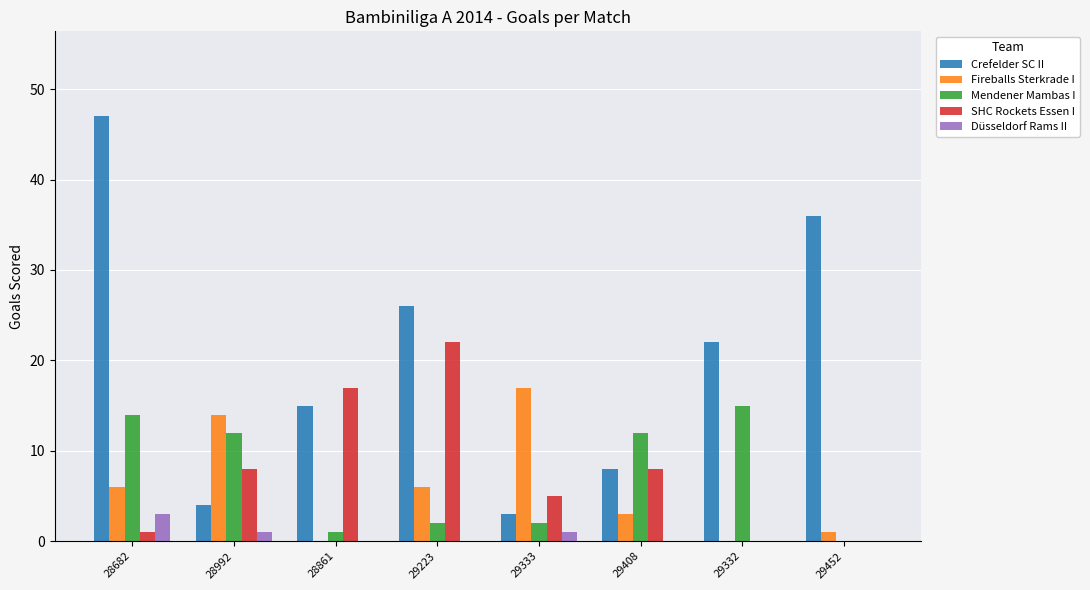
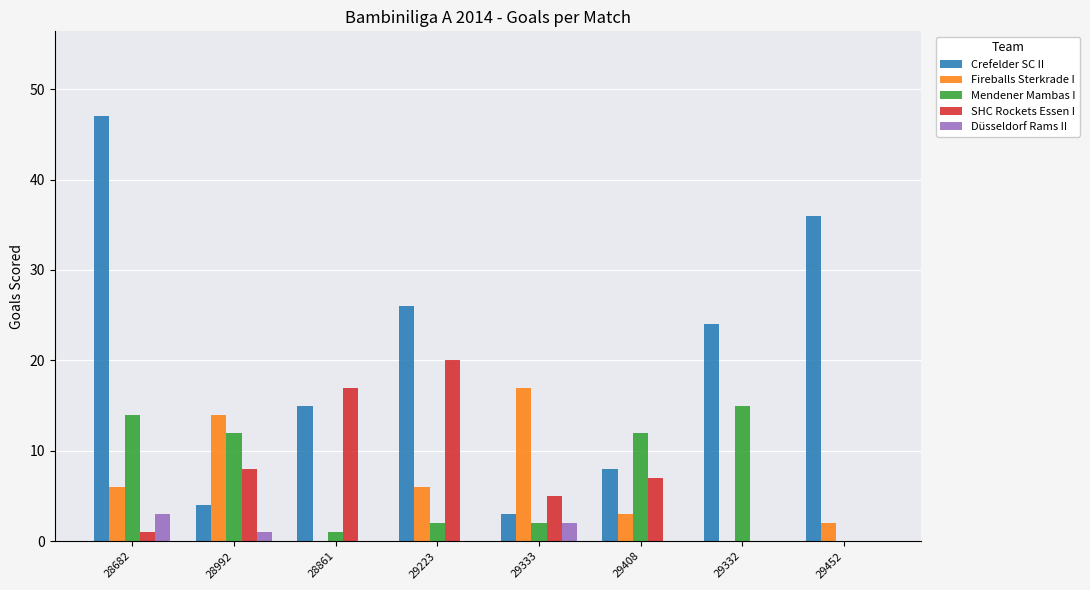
  {
    "Crefelder SC II": {
      "28682": 47,
      "28992": 4,
      "28861": 15,
      "29223": 26,
      "29333": 3,
      "29408": 8,
-     "29332": 22,
+     "29332": 24,
      "29452": 36
    },
    "Fireballs Sterkrade I": {
      "28682": 6,
      "28992": 14,
      "28861": 0,
      "29223": 6,
      "29333": 17,
      "29408": 3,
      "29332": 0,
-     "29452": 1
+     "29452": 2
    },
    "Mendener Mambas I": {
      "28682": 14,
      "28992": 12,
      "28861": 1,
      "29223": 2,
      "29333": 2,
      "29408": 12,
      "29332": 15,
      "29452": 0
    },
    "SHC Rockets Essen I": {
      "28682": 1,
      "28992": 8,
      "28861": 17,
-     "29223": 22,
+     "29223": 20,
      "29333": 5,
-     "29408": 8,
+     "29408": 7,
      "29332": 0,
      "29452": 0
    },
    "Düsseldorf Rams II": {
      "28682": 3,
      "28992": 1,
      "28861": 0,
      "29223": 0,
-     "29333": 1,
+     "29333": 2,
      "29408": 0,
      "29332": 0,
      "29452": 0
    }
  }
